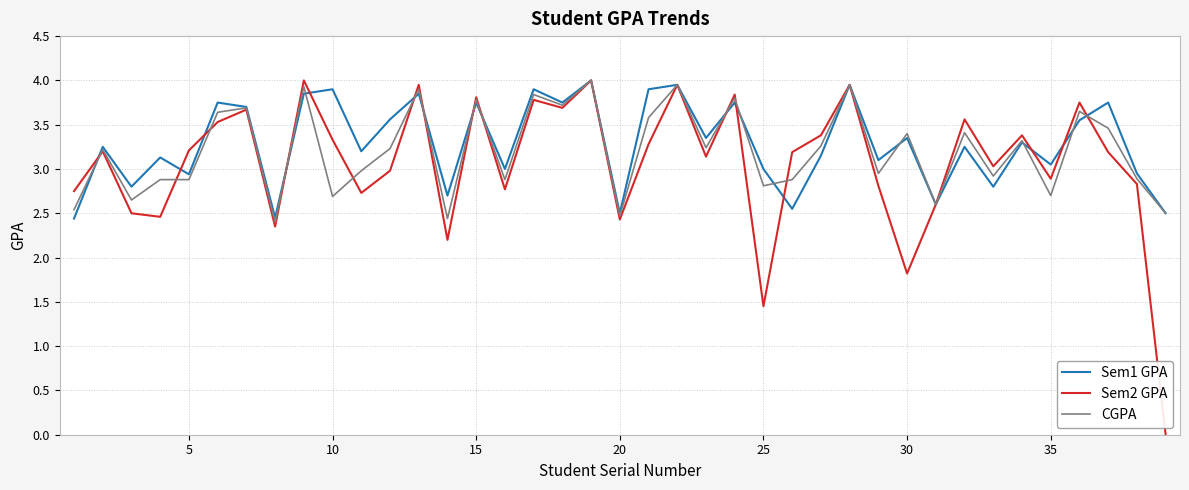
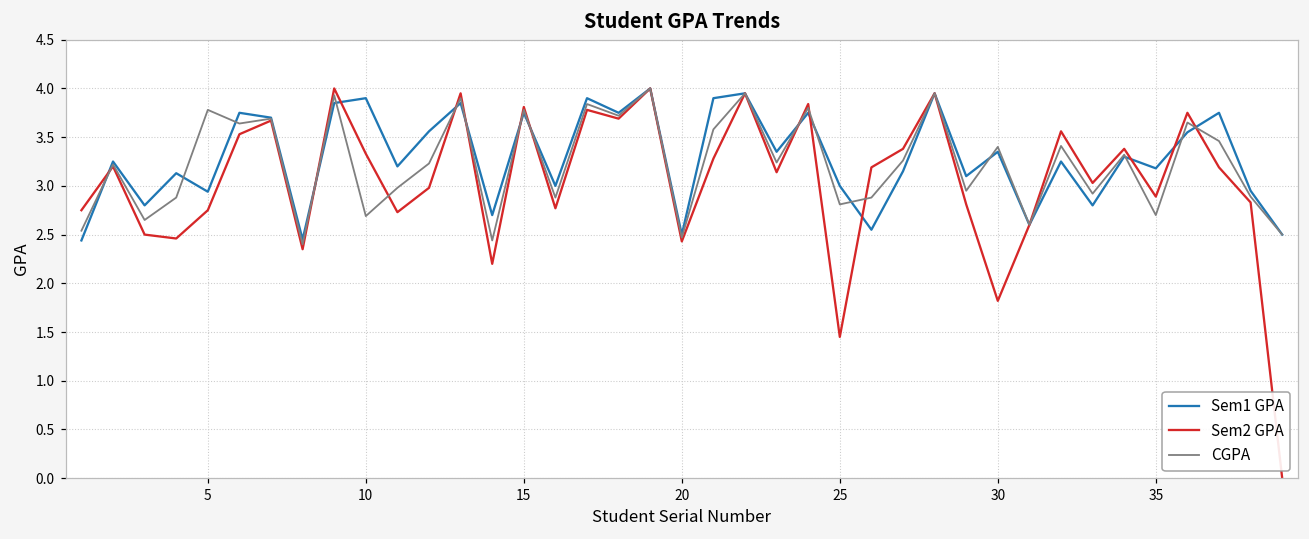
  {
    "Sem1 GPA": {
      "5": 2.9,
      "10": 3.9,
      "15": 3.8,
      "20": 2.5,
      "25": 3.0,
      "30": 3.4,
-     "35": 3.1
+     "35": 3.2
    },
    "Sem2 GPA": {
-     "5": 3.2,
+     "5": 2.8,
      "10": 3.3,
      "15": 3.8,
      "20": 2.4,
      "25": 1.5,
      "30": 1.8,
      "35": 2.9
    },
    "CGPA": {
-     "5": 2.9,
+     "5": 3.8,
      "10": 2.7,
      "15": 3.8,
      "20": 2.5,
      "25": 2.8,
      "30": 3.4,
      "35": 2.7
    }
  }
